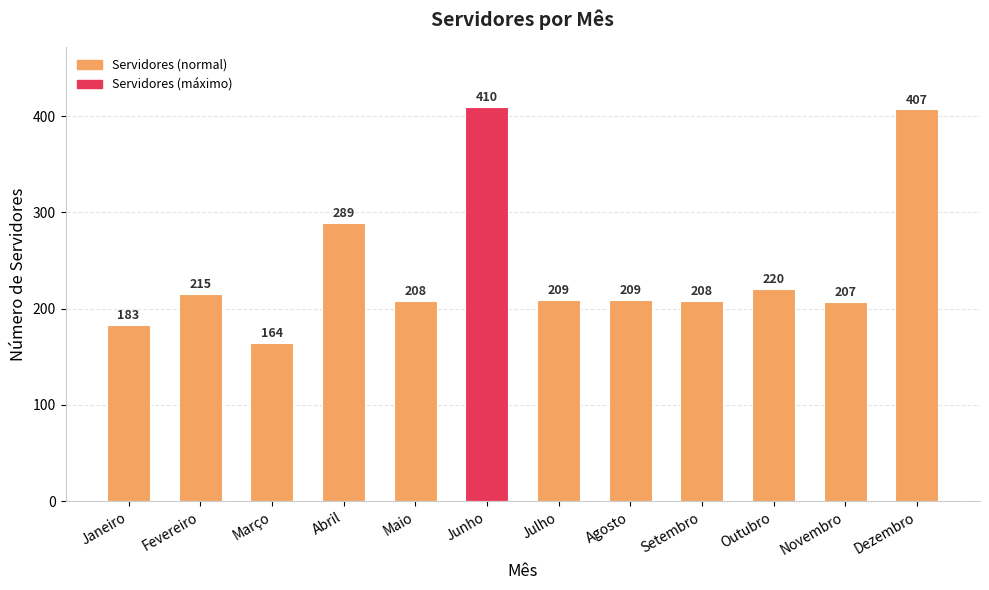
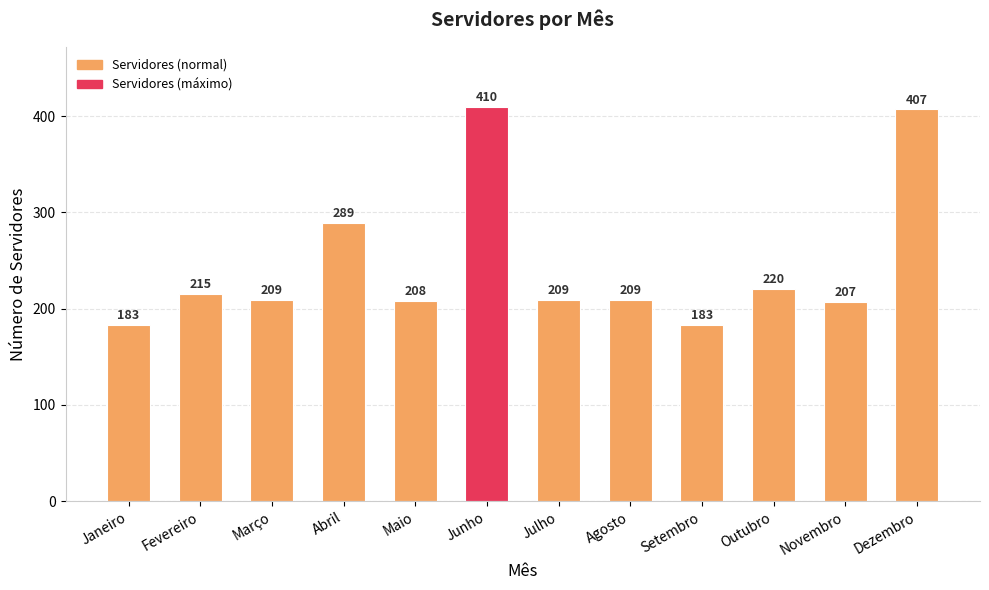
  {
    "Janeiro": 183,
    "Fevereiro": 215,
-   "Março": 164,
+   "Março": 209,
    "Abril": 289,
    "Maio": 208,
    "Junho": 410,
    "Julho": 209,
    "Agosto": 209,
-   "Setembro": 208,
+   "Setembro": 183,
    "Outubro": 220,
    "Novembro": 207,
    "Dezembro": 407
  }
